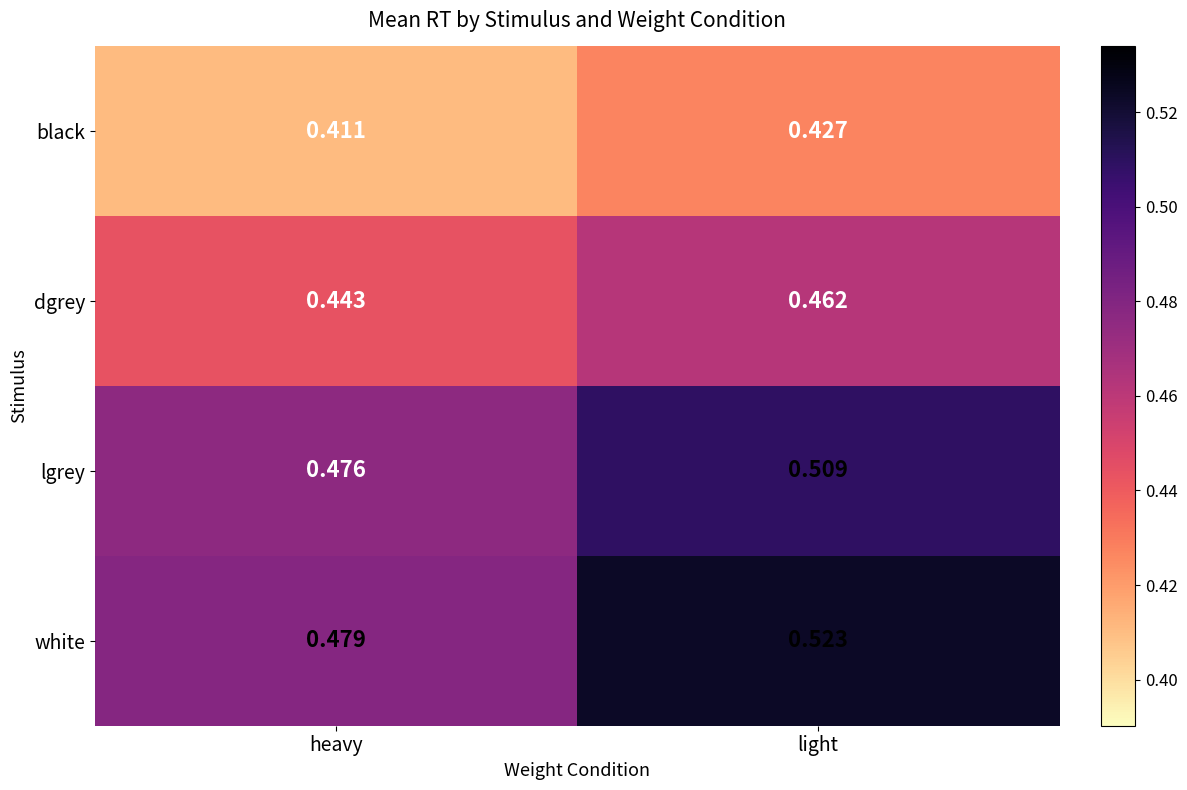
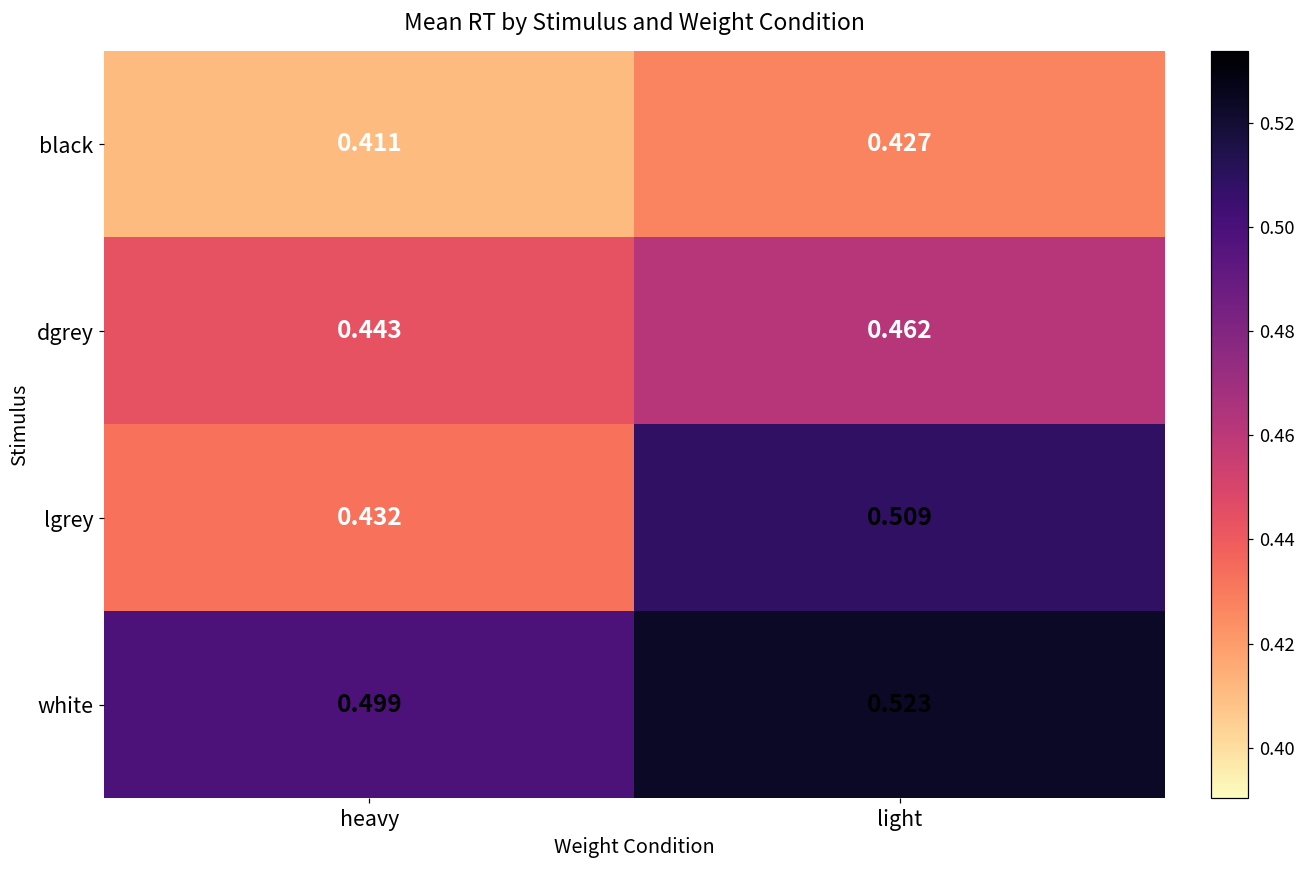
  {
    "black": {
      "heavy": 0.411,
      "light": 0.427
    },
    "dgrey": {
      "heavy": 0.443,
      "light": 0.462
    },
    "lgrey": {
-     "heavy": 0.476,
+     "heavy": 0.432,
      "light": 0.509
    },
    "white": {
-     "heavy": 0.479
+     "heavy": 0.499
    }
  }
